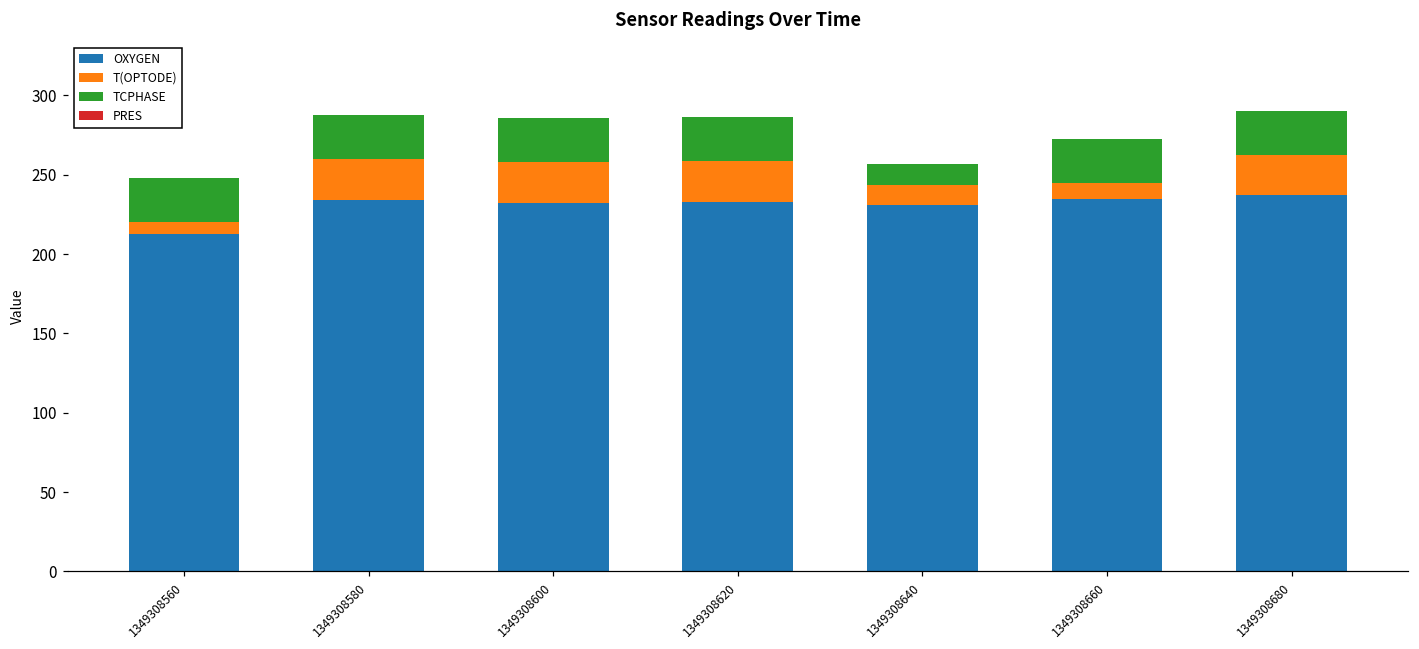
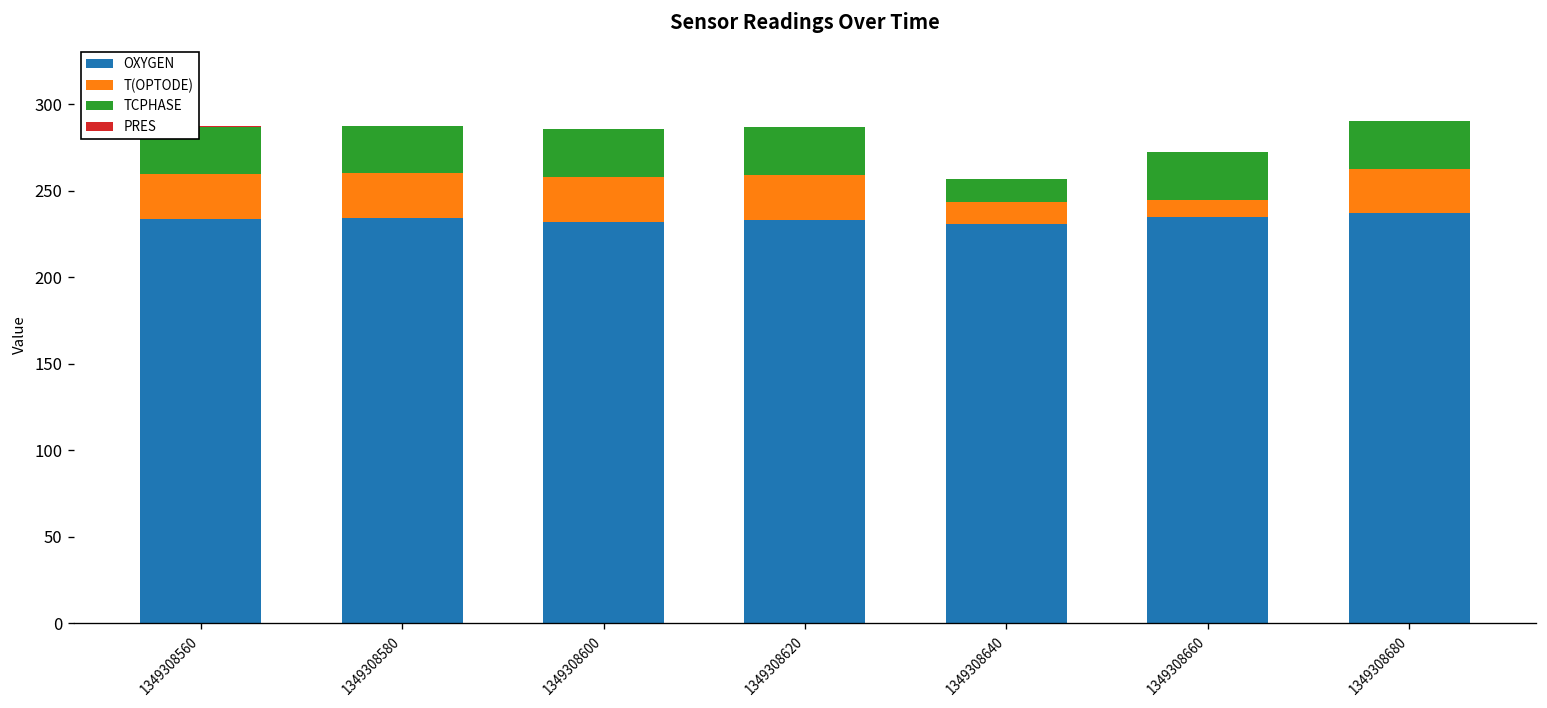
  {
    "OXYGEN": {
-     "1349308560": 213,
+     "1349308560": 234,
      "1349308580": 234,
      "1349308600": 232,
      "1349308620": 233,
      "1349308640": 231,
      "1349308660": 234,
      "1349308680": 237
    },
    "T(OPTODE)": {
-     "1349308560": 8,
+     "1349308560": 26,
      "1349308580": 26,
      "1349308600": 26,
      "1349308620": 26,
      "1349308640": 12,
      "1349308660": 10,
      "1349308680": 26
    },
    "PRES": {
      "1349308560": 28,
      "1349308580": 28,
      "1349308600": 28,
      "1349308620": 28,
      "1349308640": 13,
      "1349308660": 28
    }
  }
